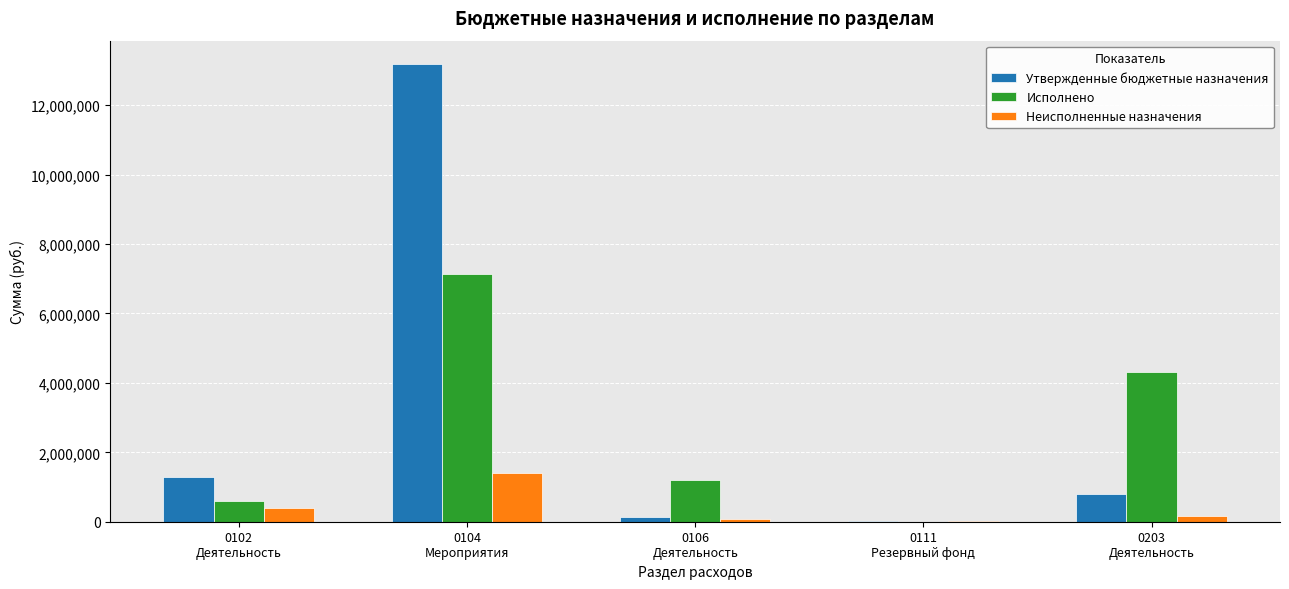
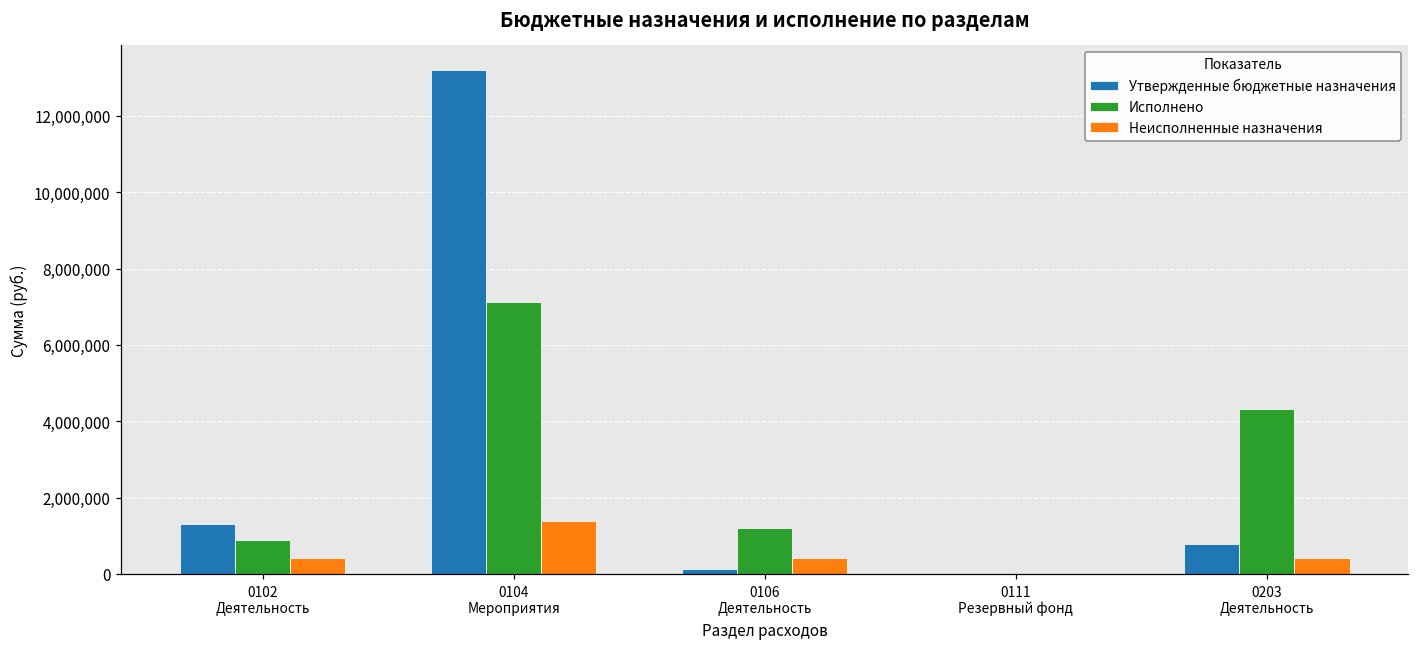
  {
    "Утвержденные бюджетные назначения": {
      "0102 Деятельность": "1,300,000",
      "0104 Мероприятия": "13,200,000",
      "0106 Деятельность": "100,000",
      "0203 Деятельность": "800,000"
    },
    "Исполнено": {
-     "0102 Деятельность": "600,000",
+     "0102 Деятельность": "900,000",
      "0104 Мероприятия": "7,100,000",
      "0106 Деятельность": "1,200,000",
      "0111 Резервный фонд": "0",
      "0203 Деятельность": "4,300,000"
    },
    "Неисполненные назначения": {
      "0102 Деятельность": "400,000",
      "0104 Мероприятия": "1,400,000",
-     "0106 Деятельность": "100,000",
-     "0203 Деятельность": "200,000"
+     "0106 Деятельность": "400,000",
+     "0203 Деятельность": "400,000"
    }
  }
